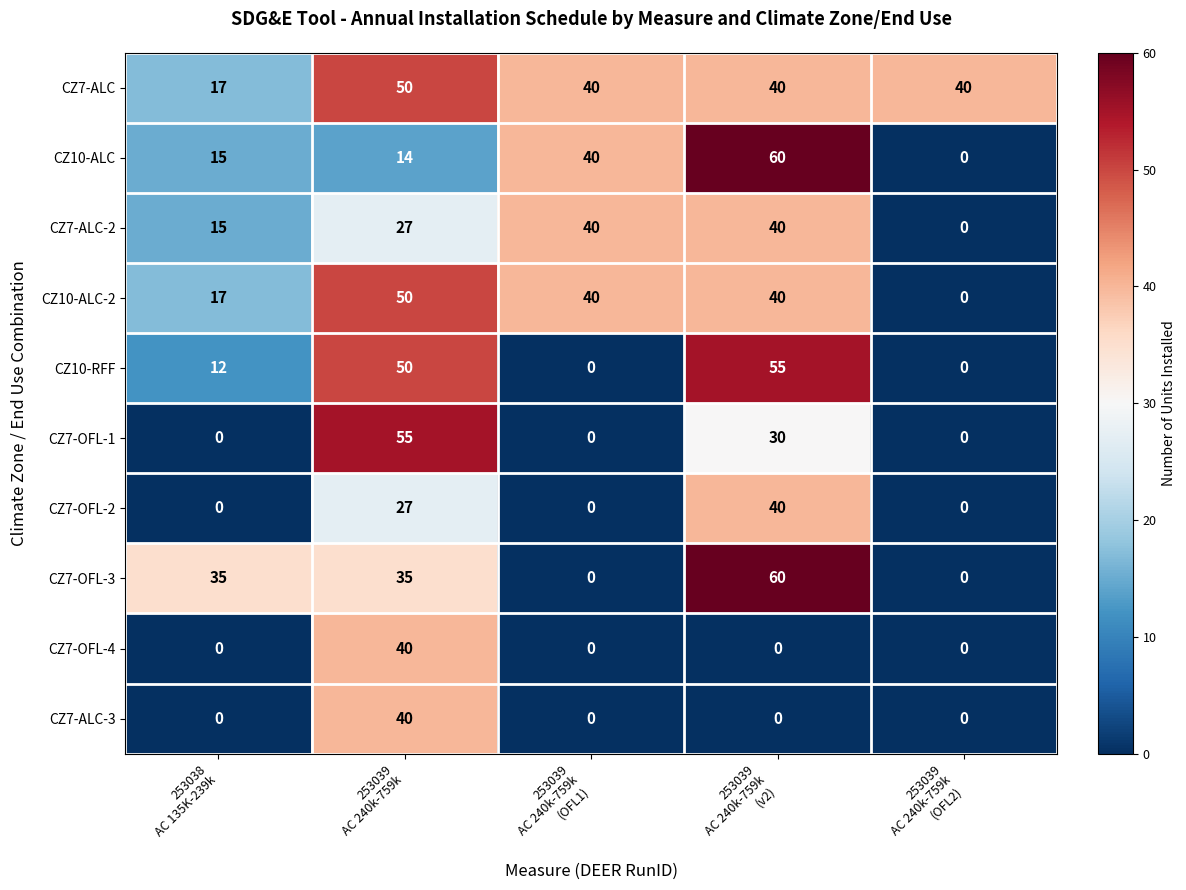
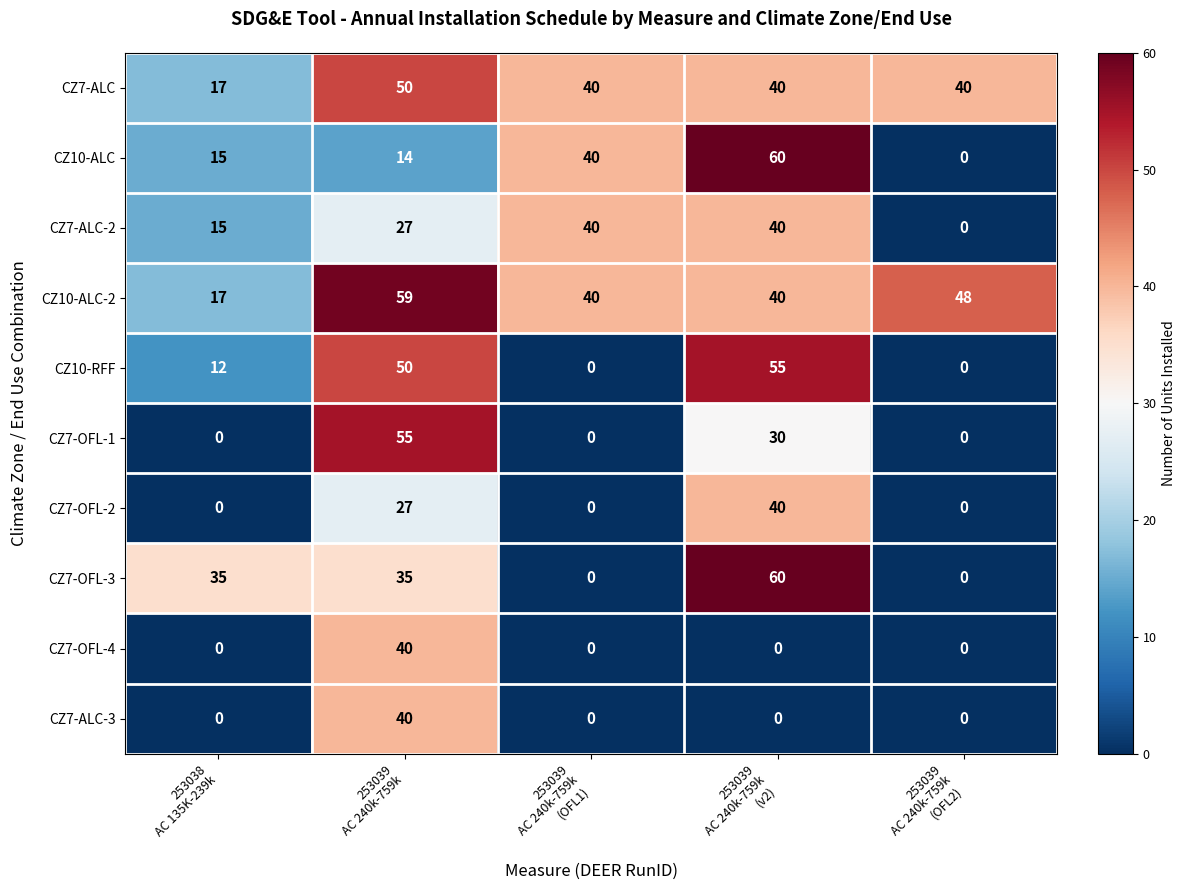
  {
    "CZ7-ALC": {
      "253038 AC 135K-239k": 17,
      "253039 AC 240k-759k": 50,
      "253039 AC 240k-759k (OFL1)": 40,
      "253039 AC 240k-759k (v2)": 40,
      "253039 AC 240k-759k (OFL2)": 40
    },
    "CZ10-ALC": {
      "253038 AC 135K-239k": 15,
      "253039 AC 240k-759k": 14,
      "253039 AC 240k-759k (OFL1)": 40,
      "253039 AC 240k-759k (v2)": 60,
      "253039 AC 240k-759k (OFL2)": 0
    },
    "CZ7-ALC-2": {
      "253038 AC 135K-239k": 15,
      "253039 AC 240k-759k": 27,
      "253039 AC 240k-759k (OFL1)": 40,
      "253039 AC 240k-759k (v2)": 40,
      "253039 AC 240k-759k (OFL2)": 0
    },
    "CZ10-ALC-2": {
      "253038 AC 135K-239k": 17,
-     "253039 AC 240k-759k": 50,
+     "253039 AC 240k-759k": 59,
      "253039 AC 240k-759k (OFL1)": 40,
      "253039 AC 240k-759k (v2)": 40,
-     "253039 AC 240k-759k (OFL2)": 0
+     "253039 AC 240k-759k (OFL2)": 48
    },
    "CZ10-RFF": {
      "253038 AC 135K-239k": 12,
      "253039 AC 240k-759k": 50,
      "253039 AC 240k-759k (OFL1)": 0,
      "253039 AC 240k-759k (v2)": 55,
      "253039 AC 240k-759k (OFL2)": 0
    },
    "CZ7-OFL-1": {
      "253038 AC 135K-239k": 0,
      "253039 AC 240k-759k": 55,
      "253039 AC 240k-759k (OFL1)": 0,
      "253039 AC 240k-759k (v2)": 30,
      "253039 AC 240k-759k (OFL2)": 0
    },
    "CZ7-OFL-2": {
      "253038 AC 135K-239k": 0,
      "253039 AC 240k-759k": 27,
      "253039 AC 240k-759k (OFL1)": 0,
      "253039 AC 240k-759k (v2)": 40,
      "253039 AC 240k-759k (OFL2)": 0
    },
    "CZ7-OFL-3": {
      "253038 AC 135K-239k": 35,
      "253039 AC 240k-759k": 35,
      "253039 AC 240k-759k (OFL1)": 0,
      "253039 AC 240k-759k (v2)": 60,
      "253039 AC 240k-759k (OFL2)": 0
    },
    "CZ7-OFL-4": {
      "253038 AC 135K-239k": 0,
      "253039 AC 240k-759k": 40,
      "253039 AC 240k-759k (OFL1)": 0,
      "253039 AC 240k-759k (v2)": 0,
      "253039 AC 240k-759k (OFL2)": 0
    },
    "CZ7-ALC-3": {
      "253038 AC 135K-239k": 0,
      "253039 AC 240k-759k": 40,
      "253039 AC 240k-759k (OFL1)": 0,
      "253039 AC 240k-759k (v2)": 0,
      "253039 AC 240k-759k (OFL2)": 0
    }
  }
